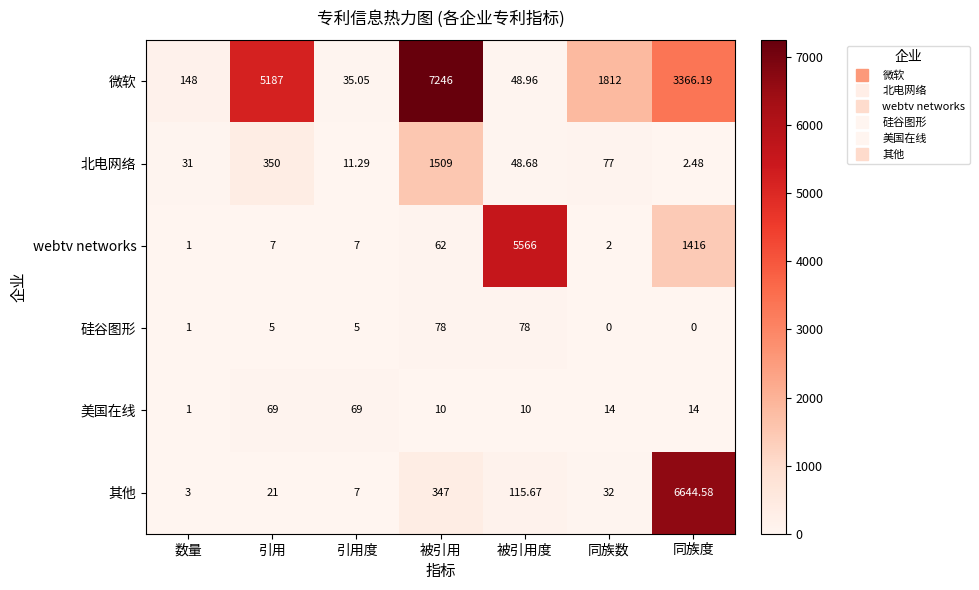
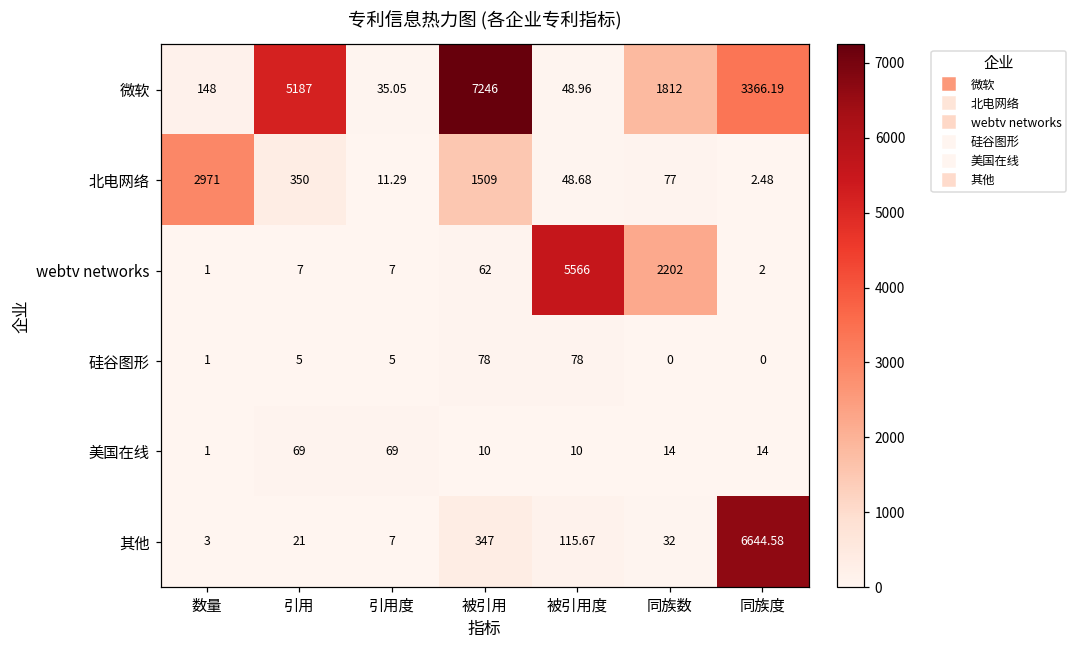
  {
    "微软": {
      "数量": 148,
      "引用": 5187,
      "引用度": 35.05,
      "被引用": 7246,
      "被引用度": 48.96,
      "同族数": 1812,
      "同族度": 3366.19
    },
    "北电网络": {
-     "数量": 31,
+     "数量": 2971,
      "引用": 350,
      "引用度": 11.29,
      "被引用": 1509,
      "被引用度": 48.68,
      "同族数": 77,
      "同族度": 2.48
    },
    "webtv networks": {
      "数量": 1,
      "引用": 7,
      "引用度": 7,
      "被引用": 62,
      "被引用度": 5566,
-     "同族数": 2,
-     "同族度": 1416
+     "同族数": 2202,
+     "同族度": 2
    },
    "硅谷图形": {
      "数量": 1,
      "引用": 5,
      "引用度": 5,
      "被引用": 78,
      "被引用度": 78,
      "同族数": 0,
      "同族度": 0
    },
    "美国在线": {
      "数量": 1,
      "引用": 69,
      "引用度": 69,
      "被引用": 10,
      "被引用度": 10,
      "同族数": 14,
      "同族度": 14
    },
    "其他": {
      "数量": 3,
      "引用": 21,
      "引用度": 7,
      "被引用": 347,
      "被引用度": 115.67,
      "同族数": 32,
      "同族度": 6644.58
    }
  }
